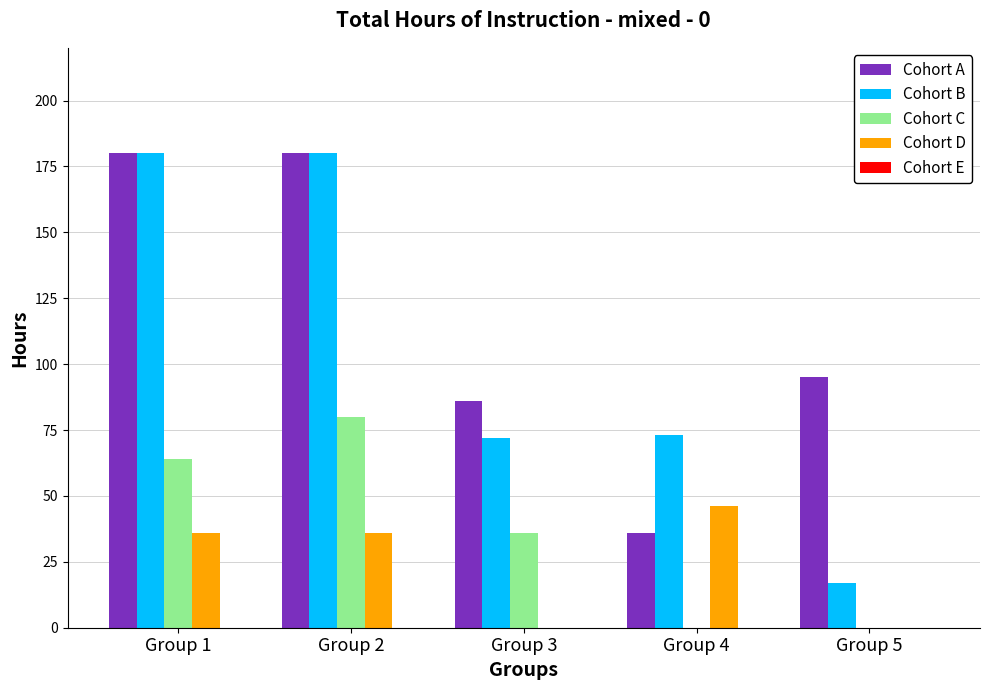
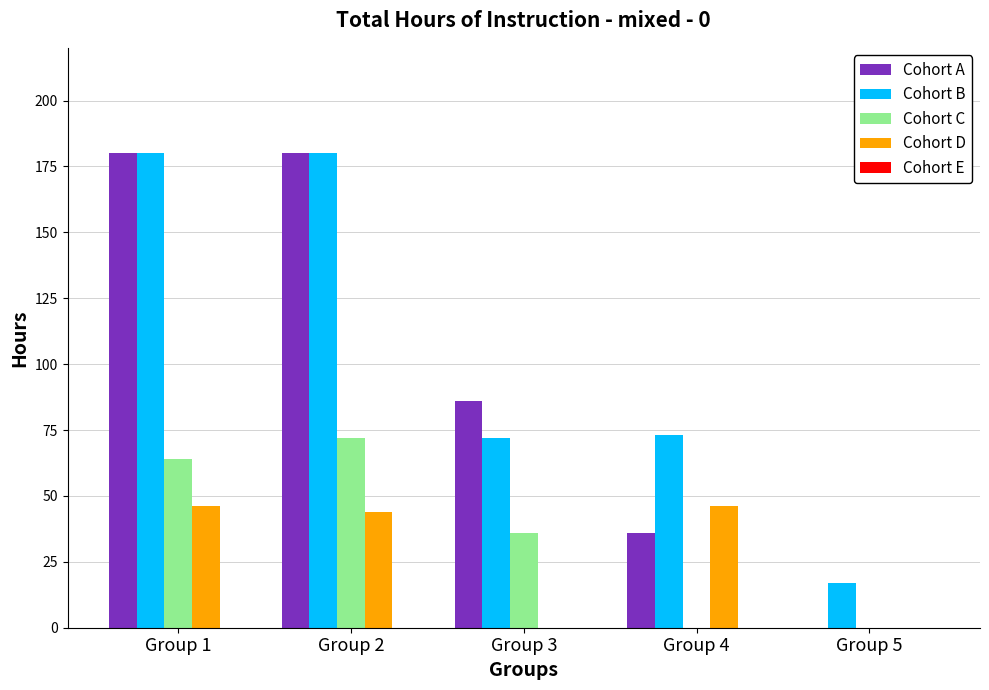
  {
    "Cohort A": {
      "Group 1": 180,
      "Group 2": 180,
      "Group 3": 86,
      "Group 4": 36,
-     "Group 5": 95
+     "Group 5": 0
    },
    "Cohort B": {
      "Group 1": 180,
      "Group 2": 180,
      "Group 3": 72,
      "Group 4": 73,
      "Group 5": 17
    },
    "Cohort C": {
      "Group 1": 64,
-     "Group 2": 80,
+     "Group 2": 72,
      "Group 3": 36,
      "Group 4": 0,
      "Group 5": 0
    },
    "Cohort D": {
-     "Group 1": 36,
-     "Group 2": 36,
+     "Group 1": 46,
+     "Group 2": 44,
      "Group 3": 0,
      "Group 4": 46,
      "Group 5": 0
    },
    "Cohort E": {
      "Group 1": 0,
      "Group 2": 0,
      "Group 3": 0,
      "Group 4": 0,
      "Group 5": 0
    }
  }
